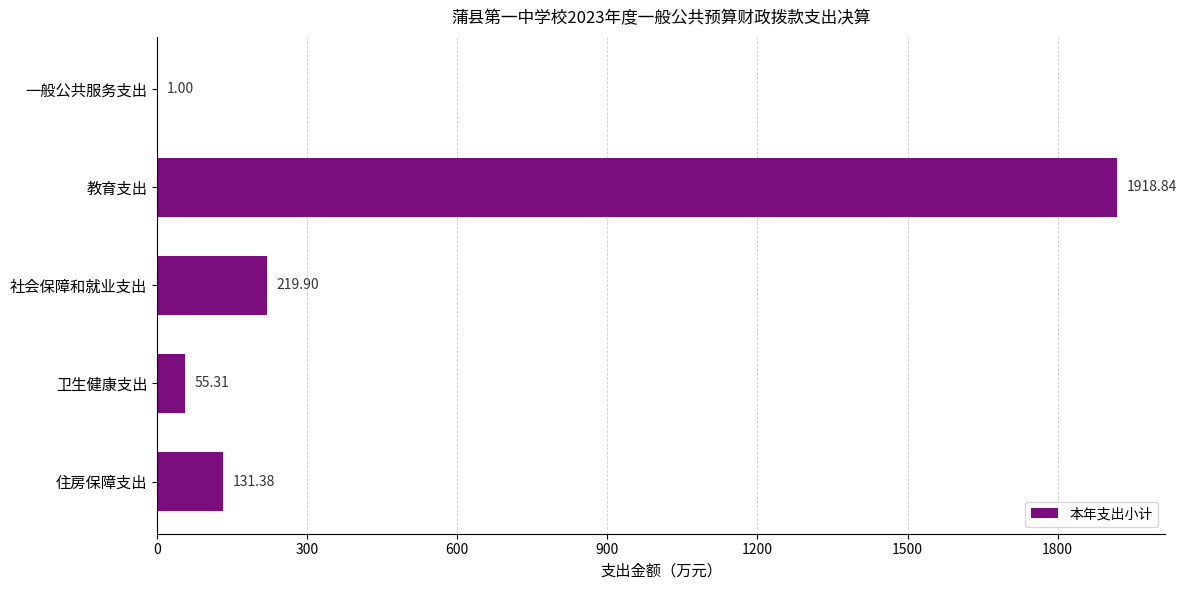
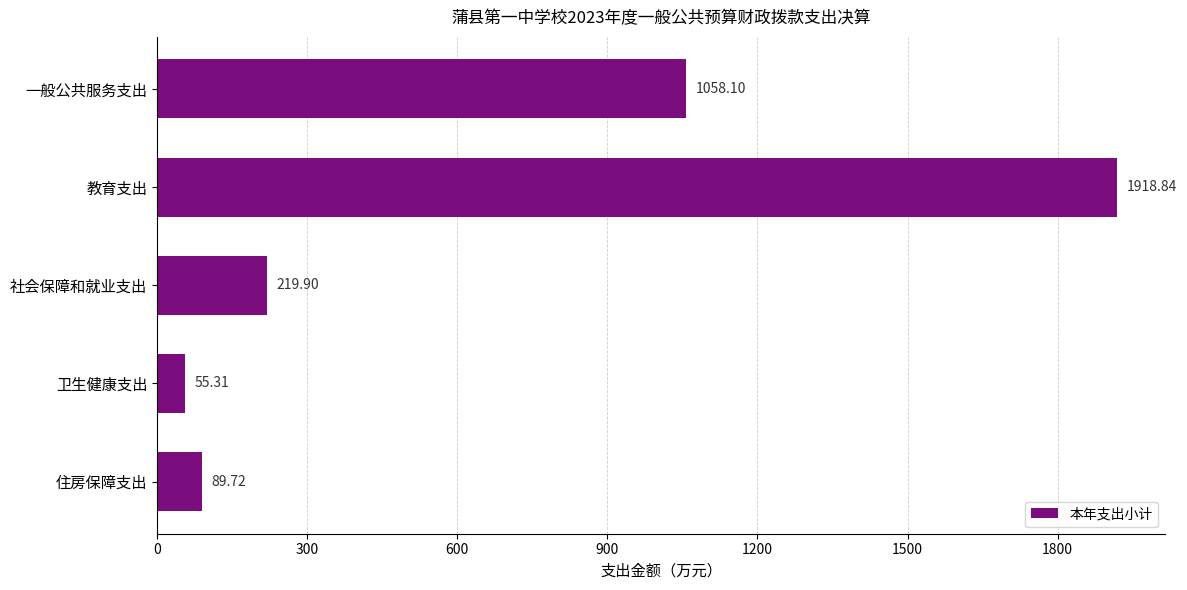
  {
-   "一般公共服务支出": 1.00,
+   "一般公共服务支出": 1058.10,
    "教育支出": 1918.84,
    "社会保障和就业支出": 219.90,
    "卫生健康支出": 55.31,
-   "住房保障支出": 131.38
+   "住房保障支出": 89.72
  }
